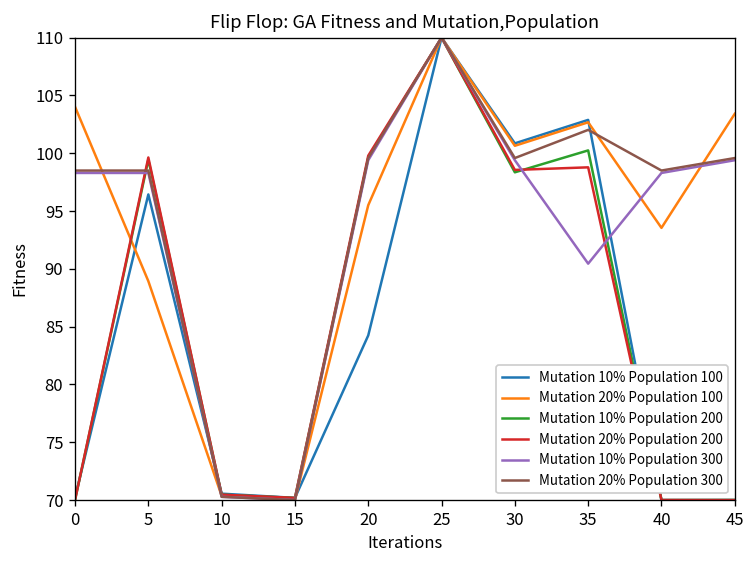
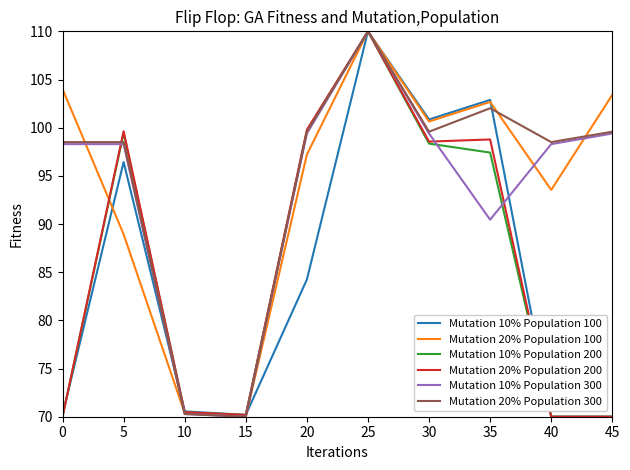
  {
    "Mutation 10% Population 100": {
      "5": 96,
      "20": 84
    },
    "Mutation 20% Population 100": {
      "0": 104,
      "5": 89,
-     "20": 96,
+     "20": 97,
      "40": 94,
      "45": 103
    },
    "Mutation 10% Population 200": {
-     "35": 100
+     "35": 97
    },
    "Mutation 20% Population 200": {
      "35": 99
    },
    "Mutation 10% Population 300": {
      "35": 90
    },
    "Mutation 20% Population 300": {
      "35": 102
    }
  }
